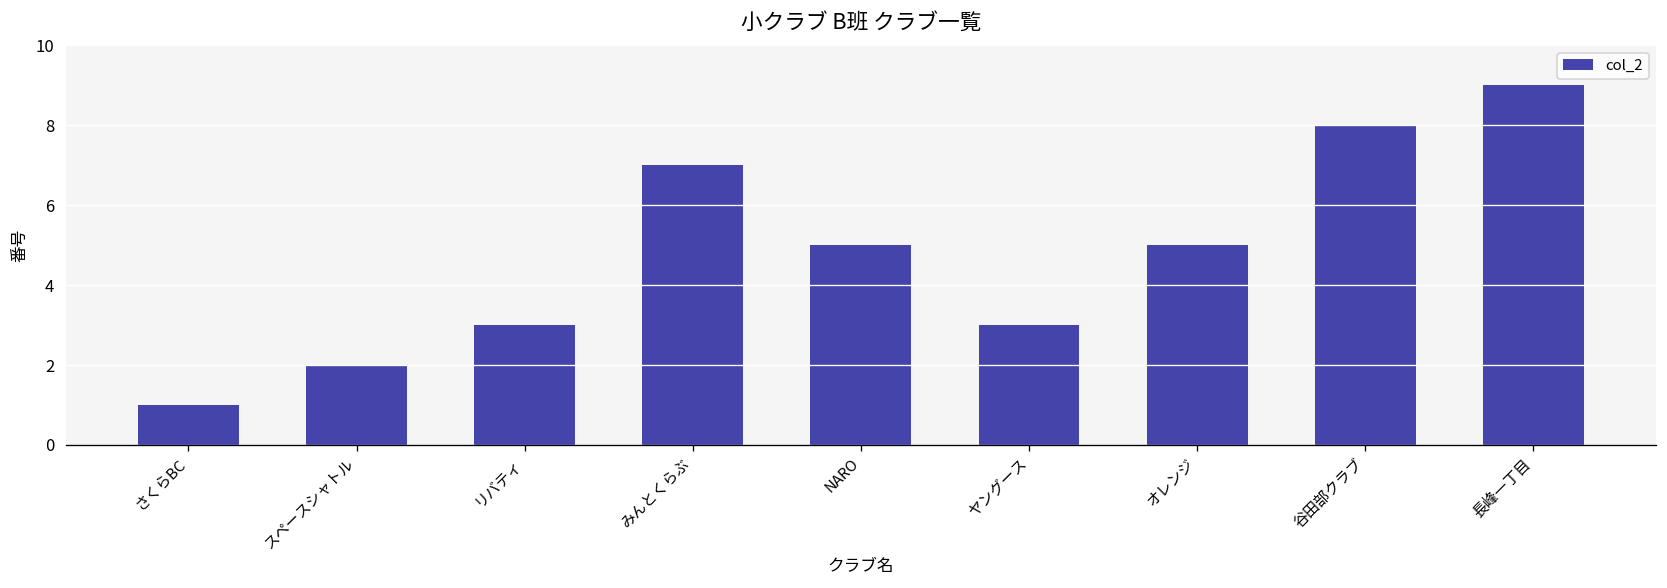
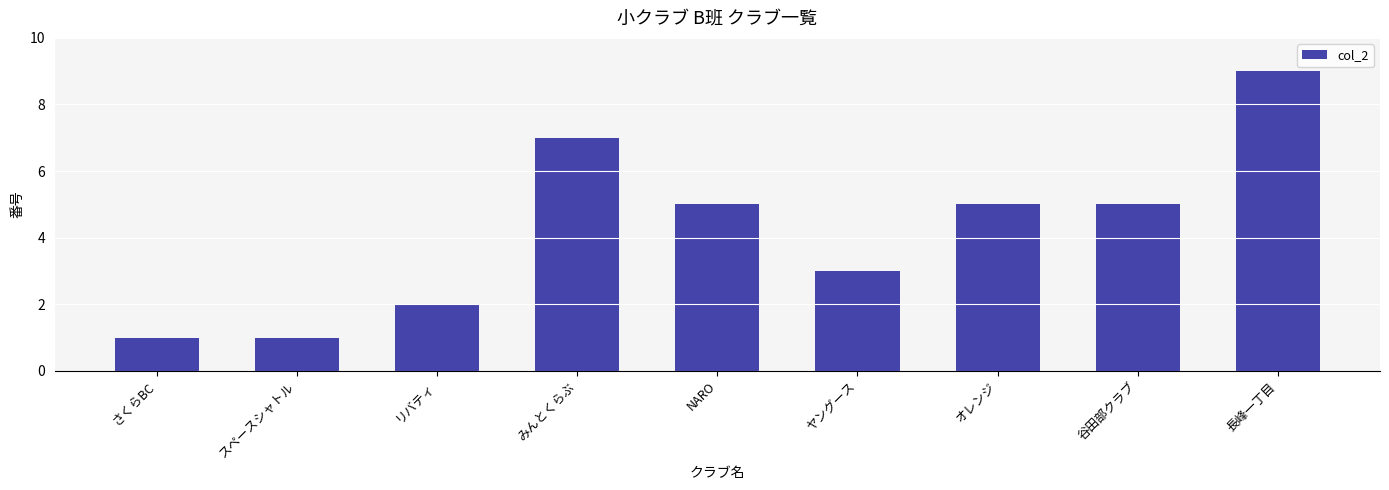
  {
    "さくらBC": 1,
-   "スペースシャトル": 2,
-   "リバティ": 3,
+   "スペースシャトル": 1,
+   "リバティ": 2,
    "みんとくらぶ": 7,
    "NARO": 5,
    "ヤングース": 3,
    "オレンジ": 5,
-   "谷田部クラブ": 8,
+   "谷田部クラブ": 5,
    "長峰一丁目": 9
  }
